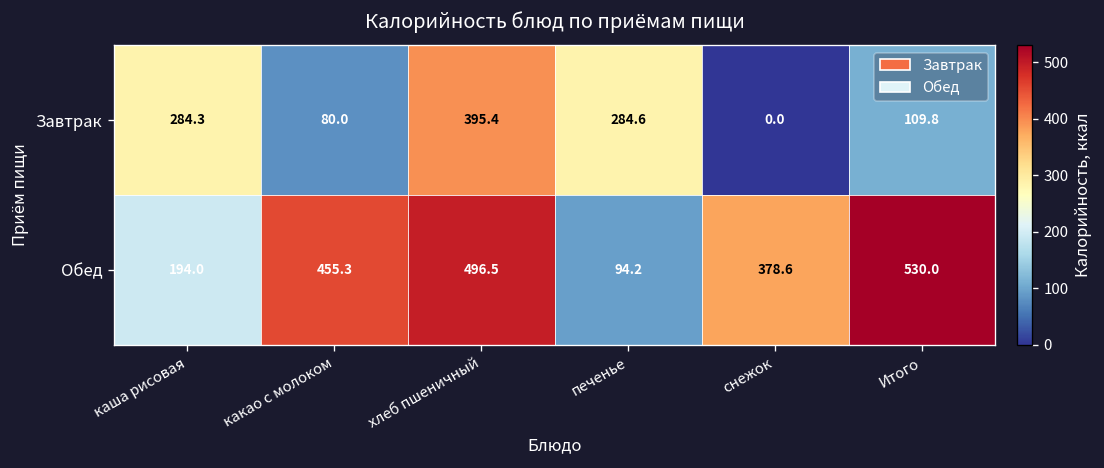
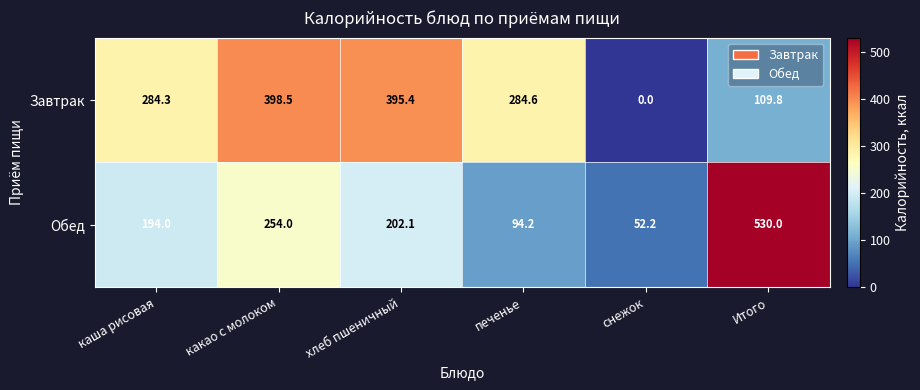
  {
    "Завтрак": {
      "каша рисовая": 284.3,
-     "какао с молоком": 80.0,
+     "какао с молоком": 398.5,
      "хлеб пшеничный": 395.4,
      "печенье": 284.6,
      "снежок": 0.0,
      "Итого": 109.8
    },
    "Обед": {
      "каша рисовая": 194.0,
-     "какао с молоком": 455.3,
-     "хлеб пшеничный": 496.5,
+     "какао с молоком": 254.0,
+     "хлеб пшеничный": 202.1,
      "печенье": 94.2,
-     "снежок": 378.6,
+     "снежок": 52.2,
      "Итого": 530.0
    }
  }
